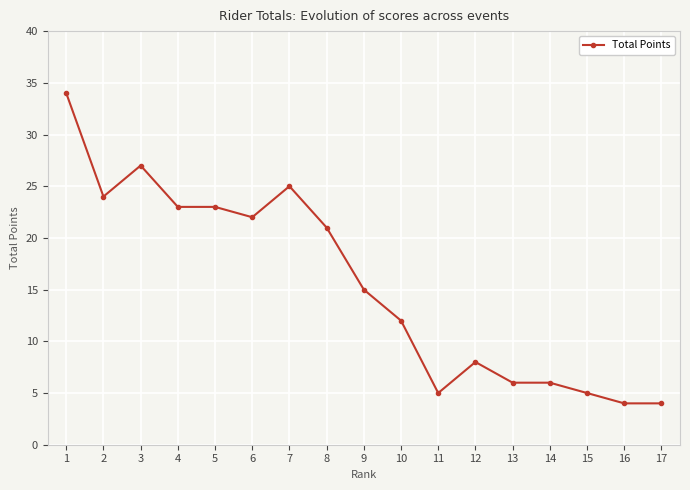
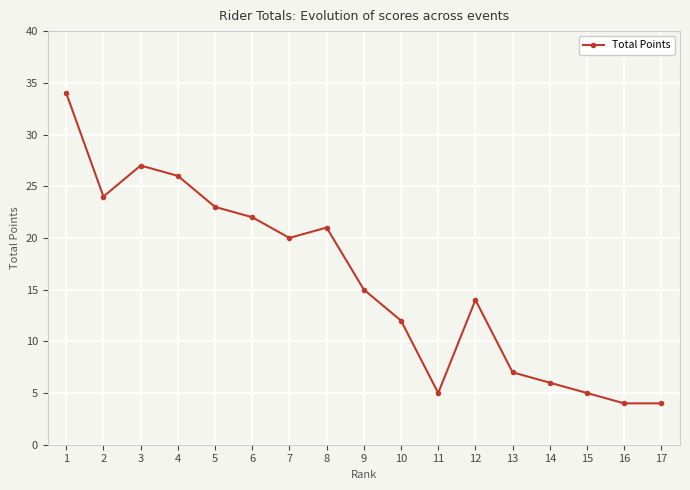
  {
    "1": 34,
    "2": 24,
    "3": 27,
-   "4": 23,
+   "4": 26,
    "5": 23,
    "6": 22,
-   "7": 25,
+   "7": 20,
    "8": 21,
    "9": 15,
    "10": 12,
    "11": 5,
-   "12": 8,
-   "13": 6,
+   "12": 14,
+   "13": 7,
    "14": 6,
    "15": 5,
    "16": 4,
    "17": 4
  }
